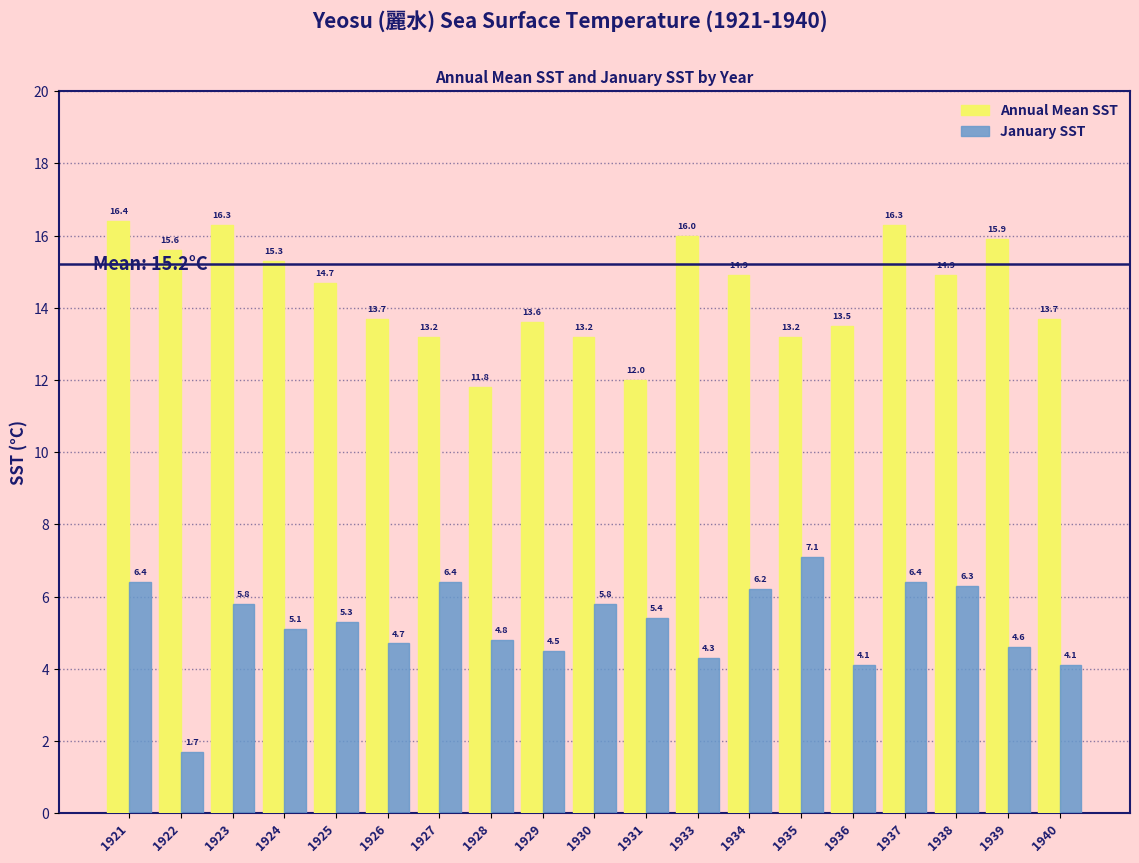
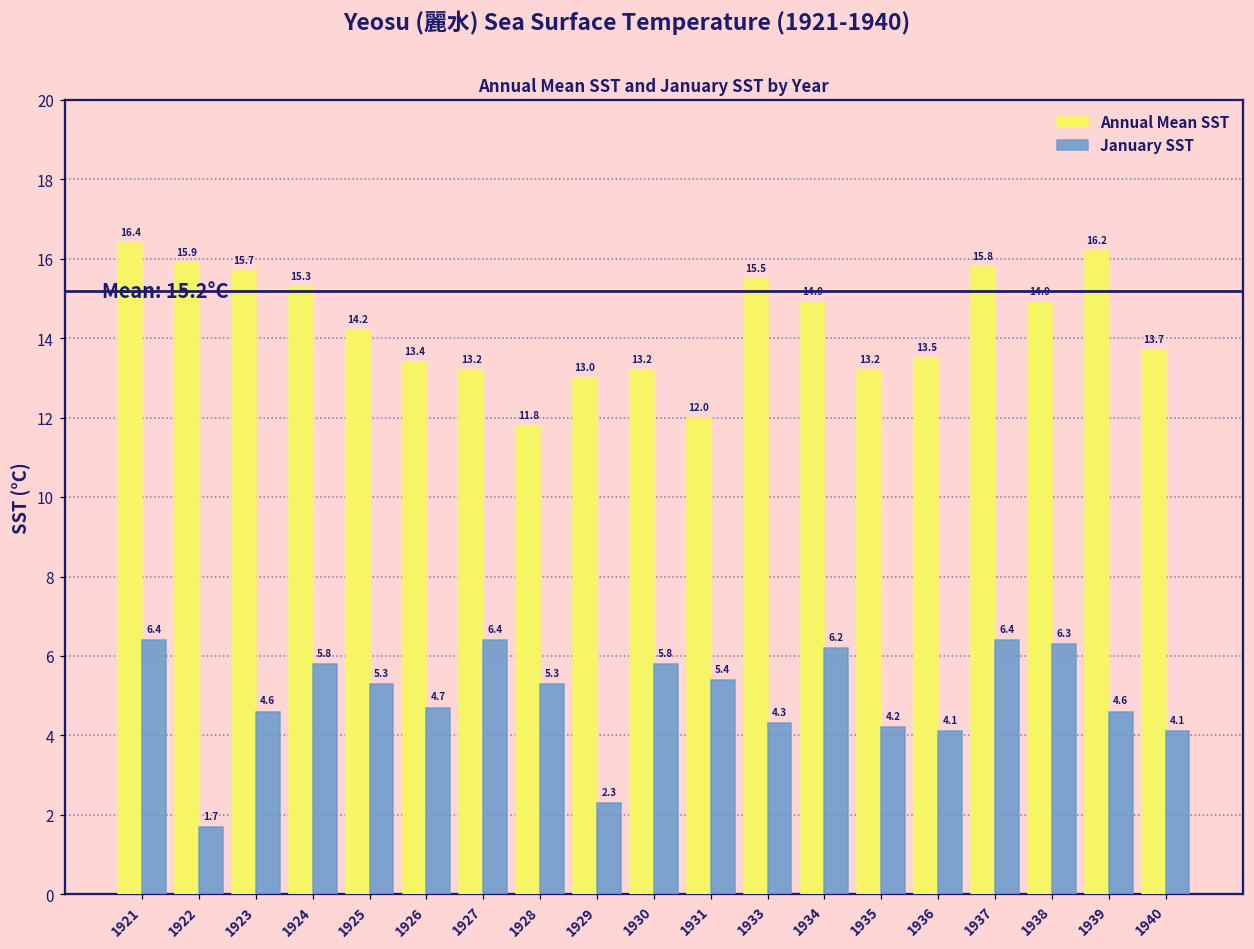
  {
    "Annual Mean SST": {
      "1921": 16.4,
-     "1922": 15.6,
-     "1923": 16.3,
+     "1922": 15.9,
+     "1923": 15.7,
      "1924": 15.3,
-     "1925": 14.7,
-     "1926": 13.7,
+     "1925": 14.2,
+     "1926": 13.4,
      "1927": 13.2,
      "1928": 11.8,
-     "1929": 13.6,
+     "1929": 13.0,
      "1930": 13.2,
      "1931": 12.0,
-     "1933": 16.0,
+     "1933": 15.5,
      "1934": 14.9,
      "1935": 13.2,
      "1936": 13.5,
-     "1937": 16.3,
+     "1937": 15.8,
      "1938": 14.9,
-     "1939": 15.9,
+     "1939": 16.2,
      "1940": 13.7
    },
    "January SST": {
      "1921": 6.4,
      "1922": 1.7,
-     "1923": 5.8,
-     "1924": 5.1,
+     "1923": 4.6,
+     "1924": 5.8,
      "1925": 5.3,
      "1926": 4.7,
      "1927": 6.4,
-     "1928": 4.8,
-     "1929": 4.5,
+     "1928": 5.3,
+     "1929": 2.3,
      "1930": 5.8,
      "1931": 5.4,
      "1933": 4.3,
      "1934": 6.2,
-     "1935": 7.1,
+     "1935": 4.2,
      "1936": 4.1,
      "1937": 6.4,
      "1938": 6.3,
      "1939": 4.6,
      "1940": 4.1
    }
  }
